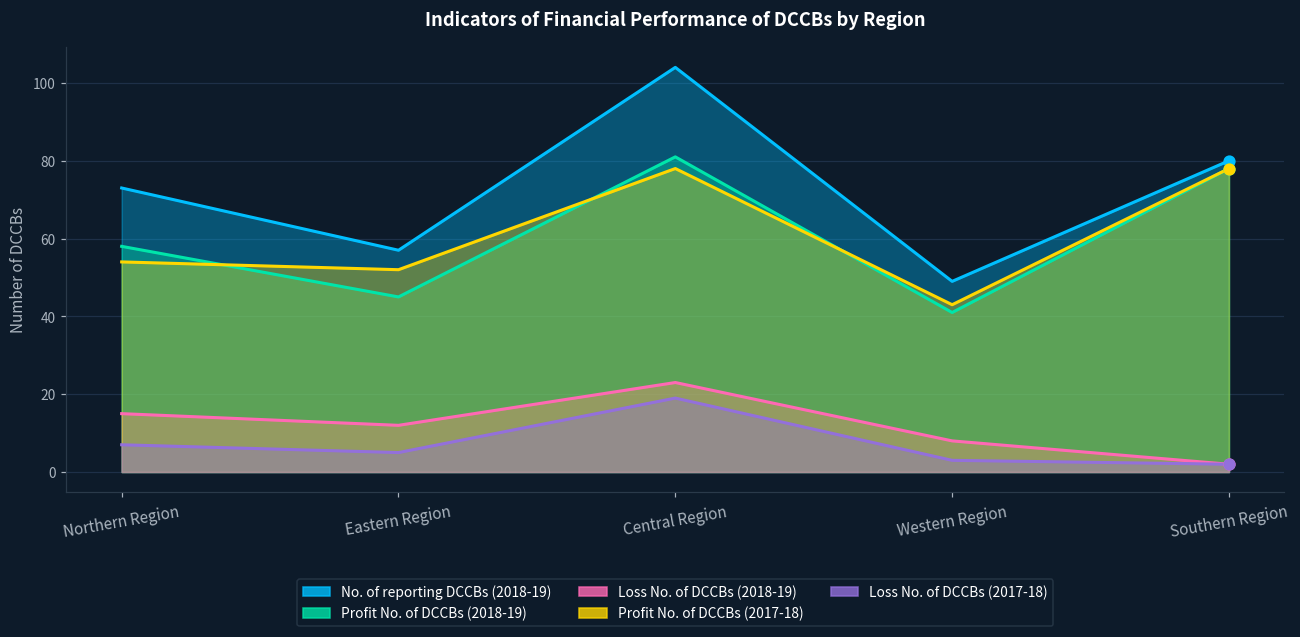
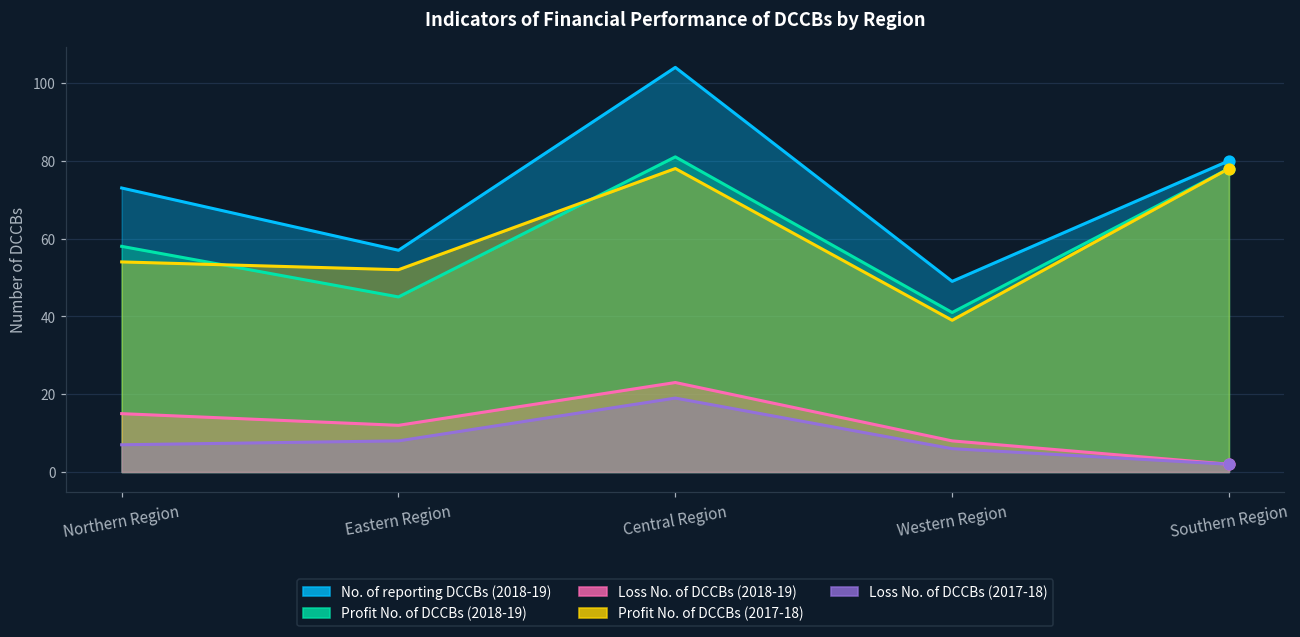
  {
    "Profit No. of DCCBs (2017-18)": {
      "Northern Region": 54,
      "Eastern Region": 52,
      "Central Region": 78,
-     "Western Region": 43
+     "Western Region": 39
    },
    "Loss No. of DCCBs (2017-18)": {
      "Northern Region": 7,
-     "Eastern Region": 5,
+     "Eastern Region": 8,
      "Central Region": 19,
-     "Western Region": 3
+     "Western Region": 6
    }
  }
